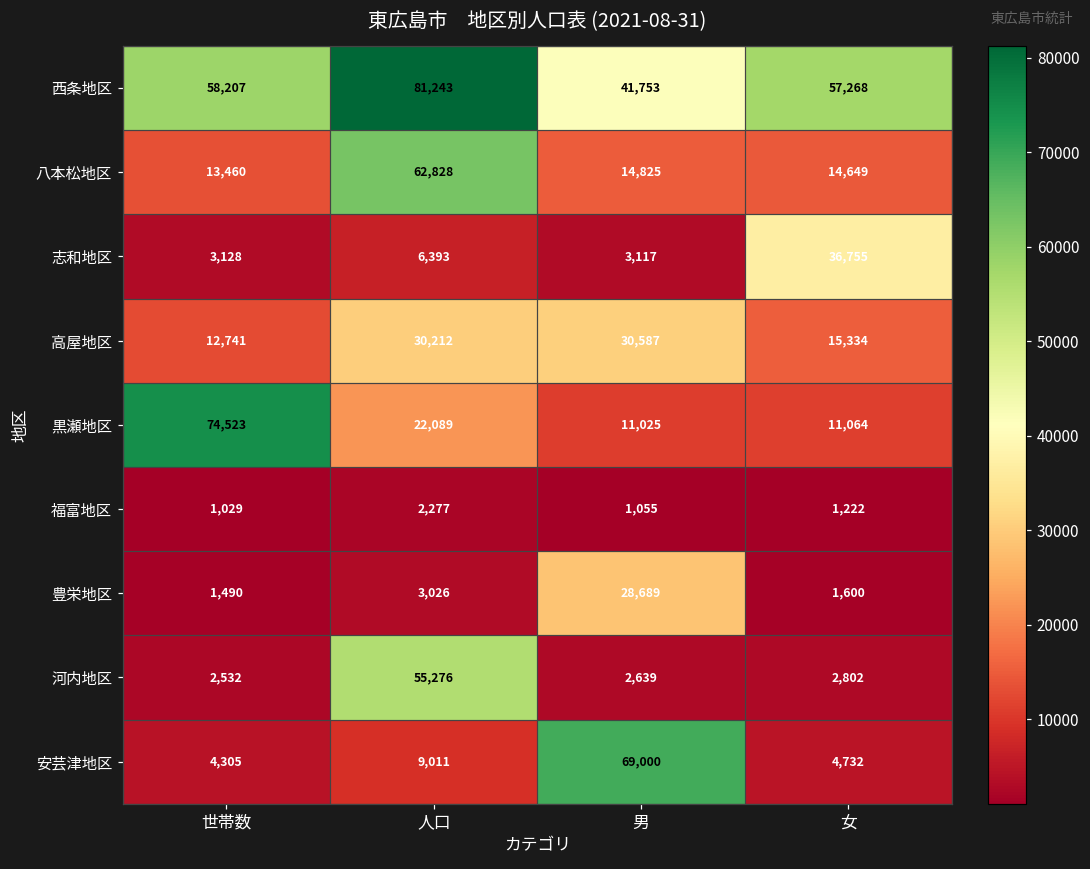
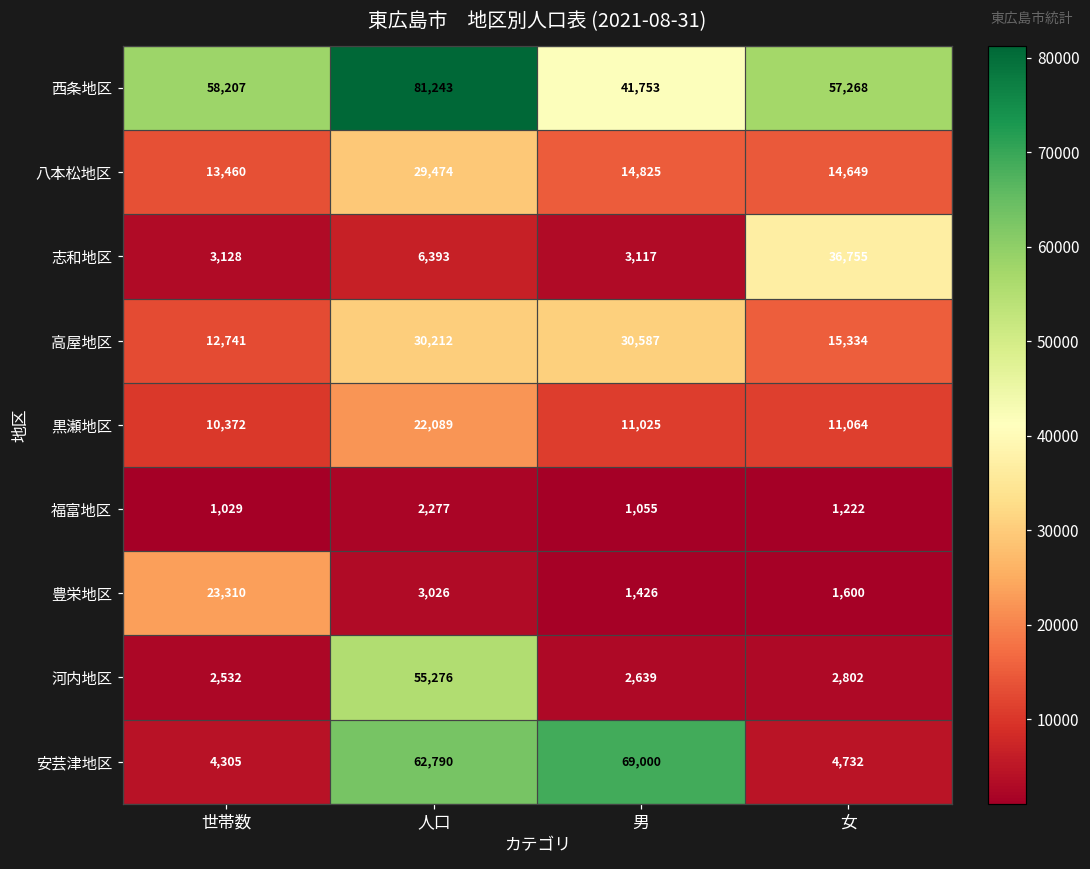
  {
    "西条地区": {
      "世帯数": "58,207",
      "人口": "81,243",
      "男": "41,753",
      "女": "57,268"
    },
    "八本松地区": {
      "世帯数": "13,460",
-     "人口": "62,828",
+     "人口": "29,474",
      "男": "14,825",
      "女": "14,649"
    },
    "志和地区": {
      "世帯数": "3,128",
      "人口": "6,393",
      "男": "3,117",
      "女": "36,755"
    },
    "高屋地区": {
      "世帯数": "12,741",
      "人口": "30,212",
      "男": "30,587",
      "女": "15,334"
    },
    "黒瀬地区": {
-     "世帯数": "74,523",
+     "世帯数": "10,372",
      "人口": "22,089",
      "男": "11,025",
      "女": "11,064"
    },
    "福富地区": {
      "世帯数": "1,029",
      "人口": "2,277",
      "男": "1,055",
      "女": "1,222"
    },
    "豊栄地区": {
-     "世帯数": "1,490",
+     "世帯数": "23,310",
      "人口": "3,026",
-     "男": "28,689",
+     "男": "1,426",
      "女": "1,600"
    },
    "河内地区": {
      "世帯数": "2,532",
      "人口": "55,276",
      "男": "2,639",
      "女": "2,802"
    },
    "安芸津地区": {
      "世帯数": "4,305",
-     "人口": "9,011",
+     "人口": "62,790",
      "男": "69,000",
      "女": "4,732"
    }
  }
